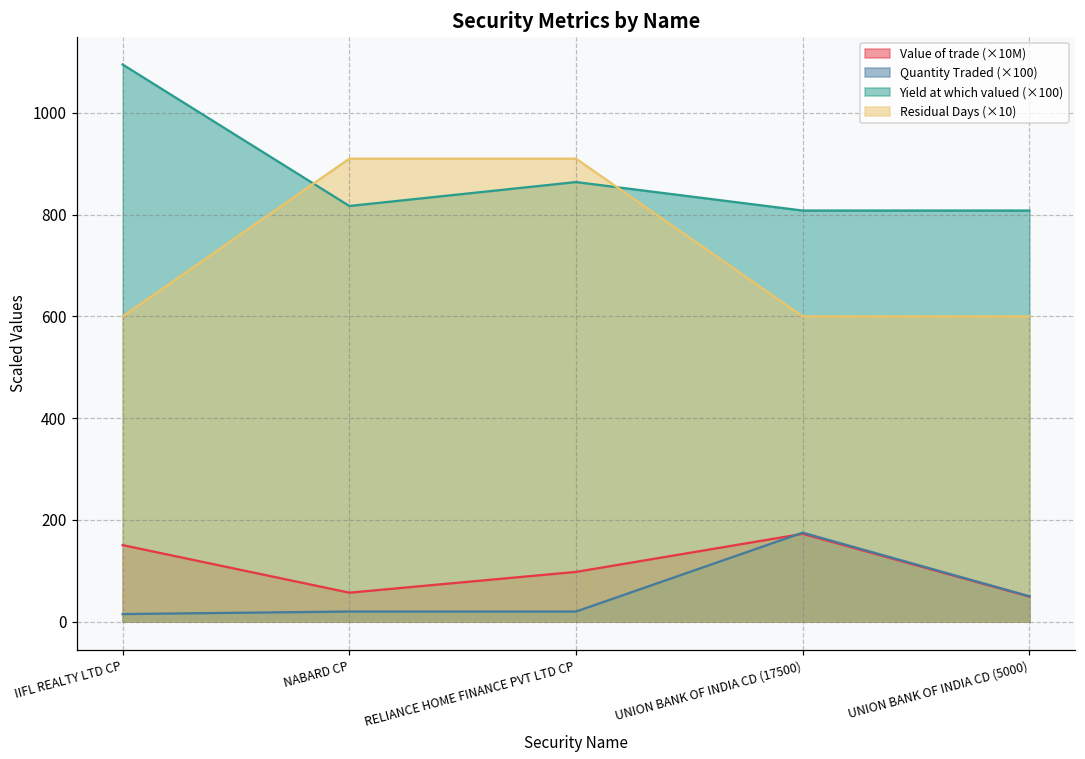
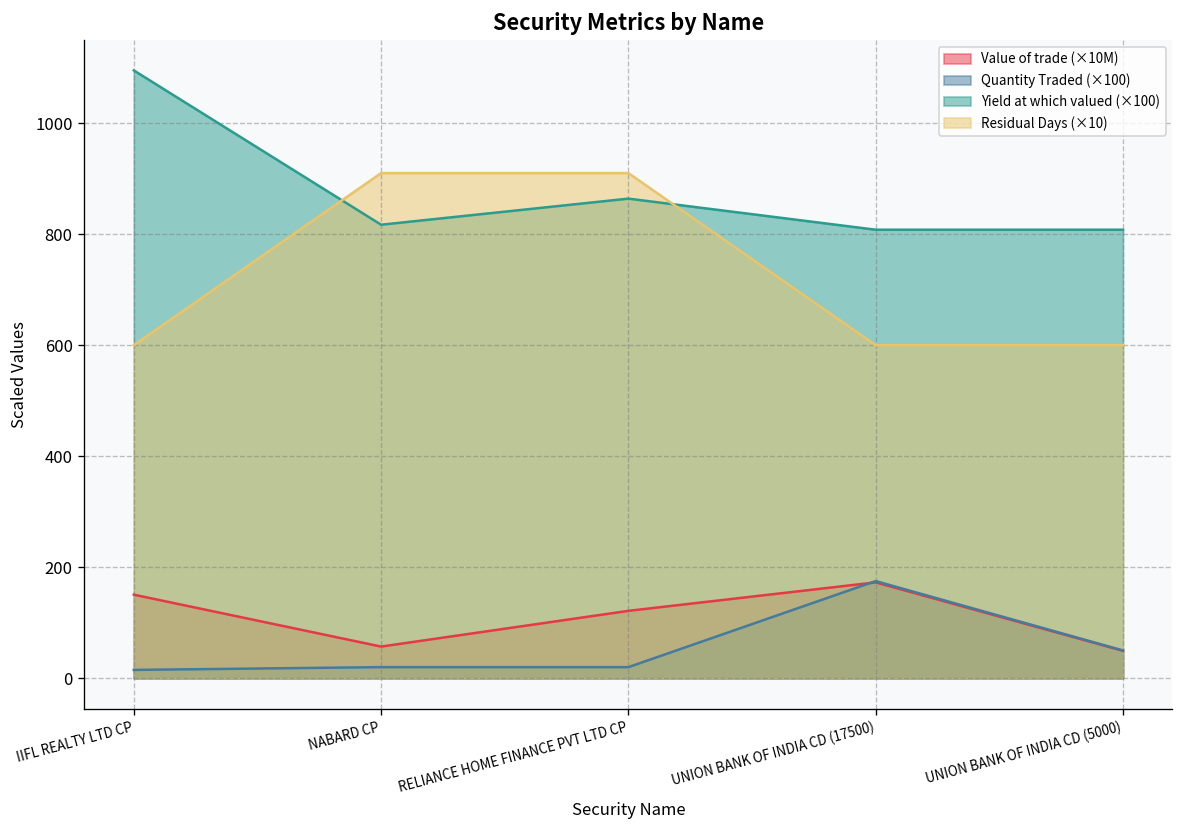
  {
    "Value of trade (×10M)": {
      "IIFL REALTY LTD CP": 150,
      "NABARD CP": 60,
-     "RELIANCE HOME FINANCE PVT LTD CP": 100
+     "RELIANCE HOME FINANCE PVT LTD CP": 120
    },
    "Residual Days (×10)": {
      "IIFL REALTY LTD CP": 600,
      "NABARD CP": 910,
      "RELIANCE HOME FINANCE PVT LTD CP": 910,
      "UNION BANK OF INDIA CD (17500)": 600,
      "UNION BANK OF INDIA CD (5000)": 600
    }
  }
